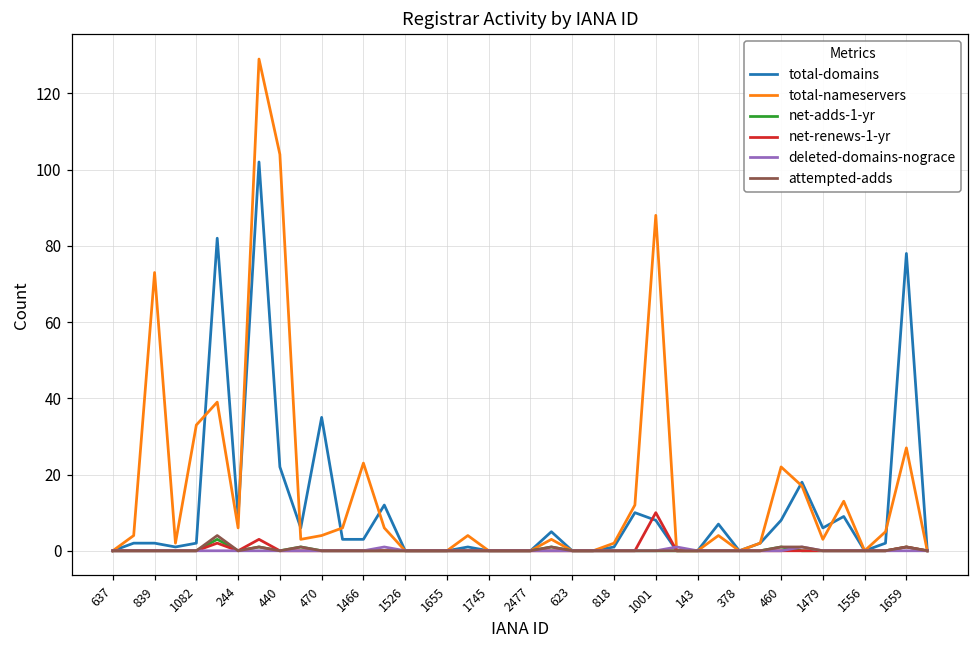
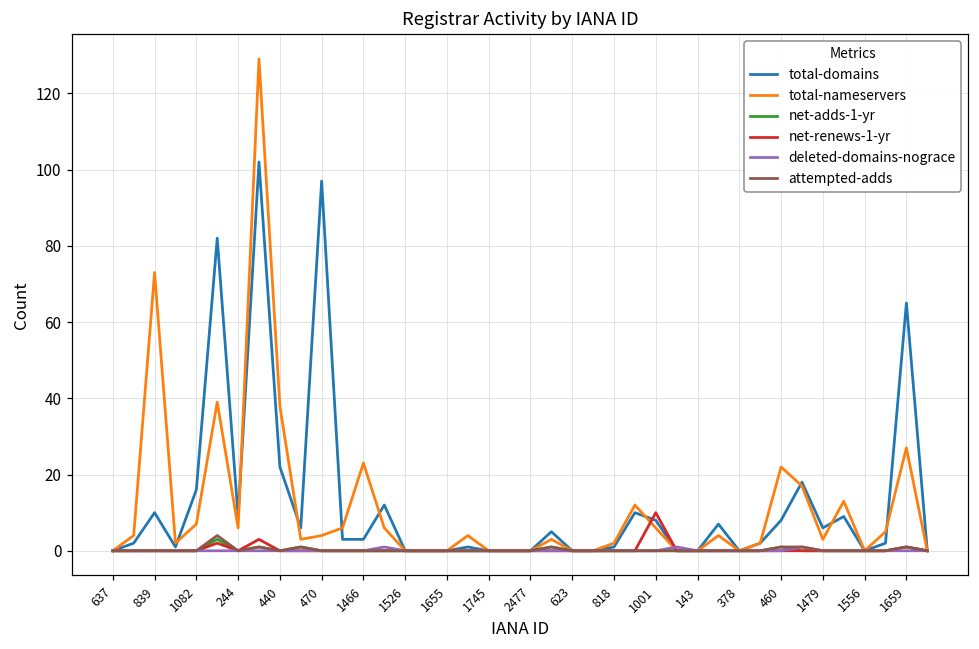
  {
    "total-domains": {
-     "839": 2,
-     "1082": 2,
+     "839": 10,
+     "1082": 16,
      "244": 9,
      "440": 22,
-     "470": 35,
+     "470": 97,
      "1466": 3,
      "818": 1,
      "1001": 8,
      "460": 8,
      "1479": 6,
-     "1659": 78
+     "1659": 65
    },
    "total-nameservers": {
      "839": 73,
-     "1082": 33,
+     "1082": 7,
      "244": 6,
-     "440": 104,
+     "440": 38,
      "470": 4,
      "1466": 23,
      "818": 2,
-     "1001": 88,
+     "1001": 6,
      "460": 22,
      "1479": 3,
      "1659": 27
    },
    "net-renews-1-yr": {
      "1001": 10
    },
    "deleted-domains-nograce": {
      "1659": 0
    }
  }
